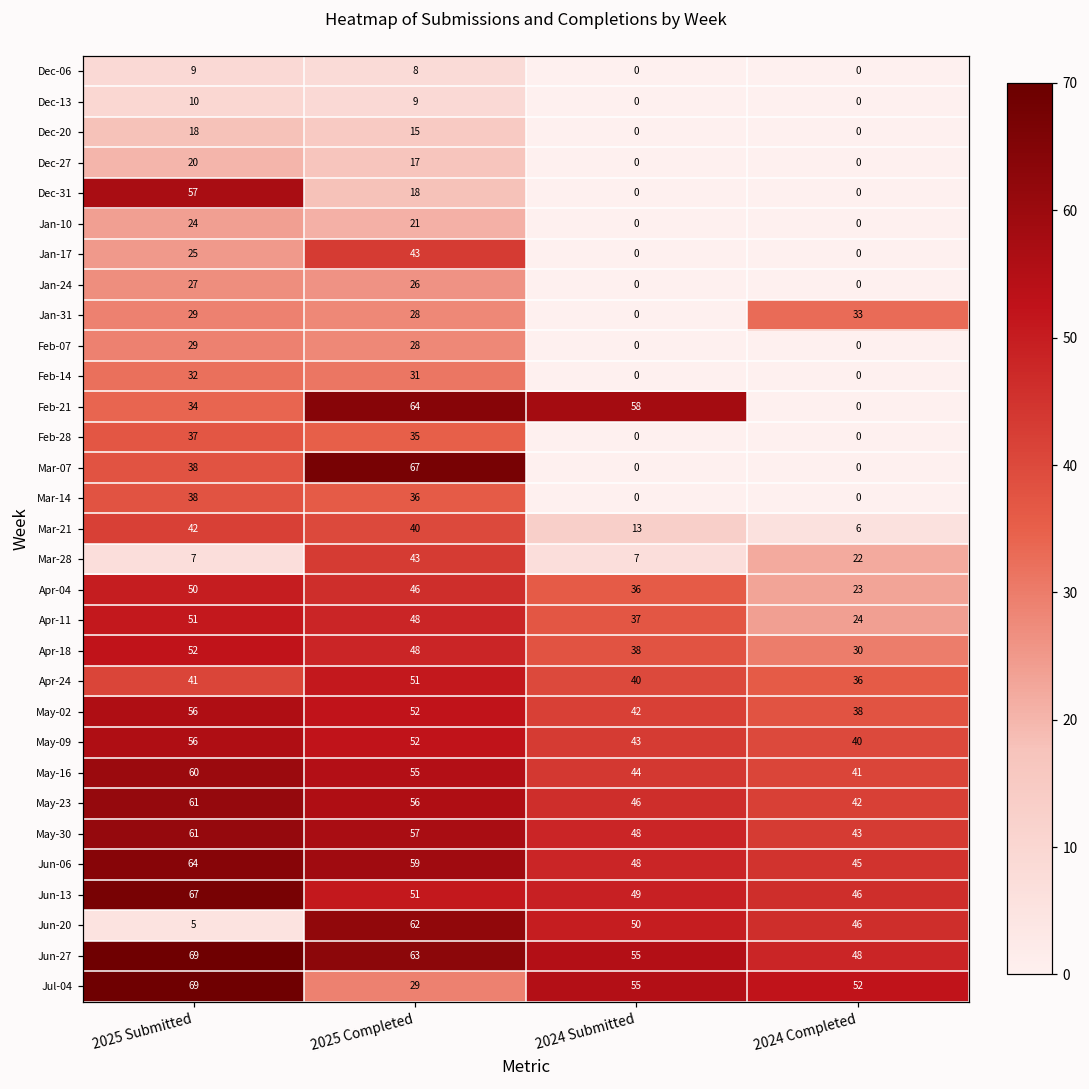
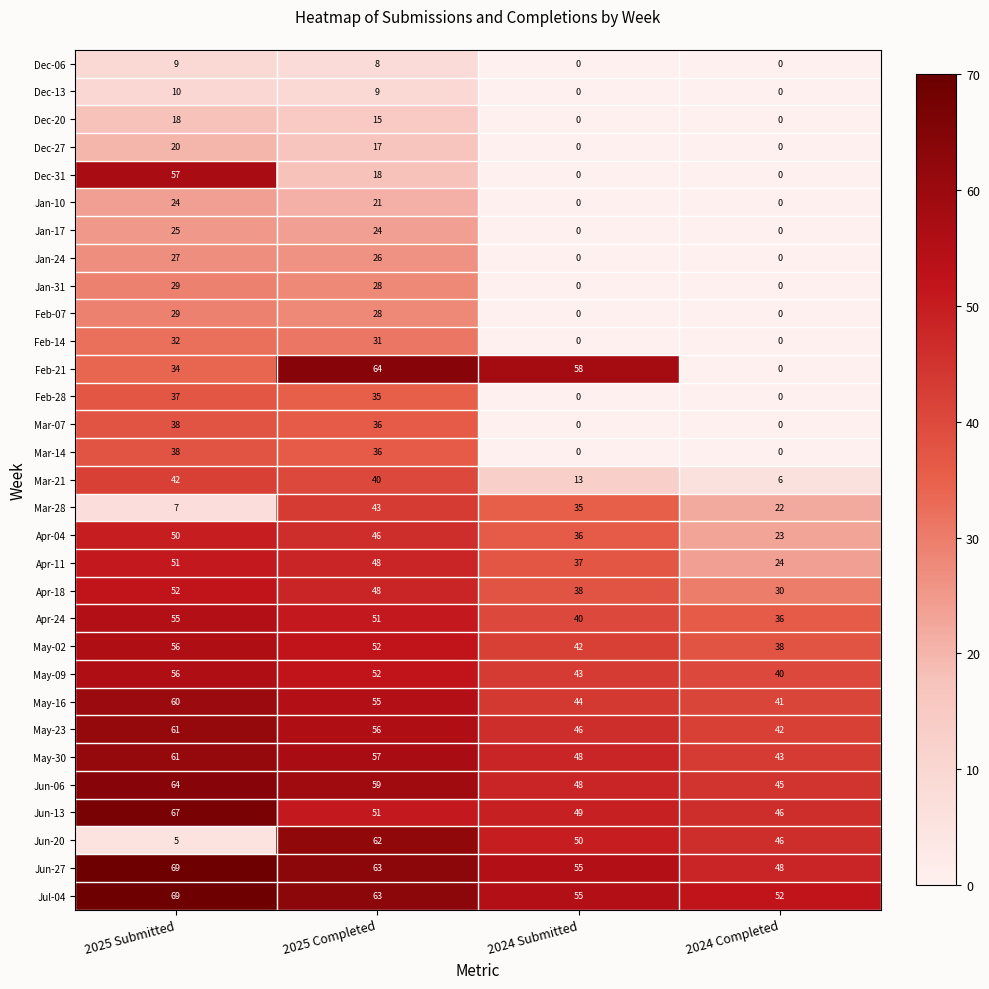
  {
    "Dec-06": {
      "2025 Submitted": 9,
      "2025 Completed": 8,
      "2024 Submitted": 0,
      "2024 Completed": 0
    },
    "Dec-13": {
      "2025 Submitted": 10,
      "2025 Completed": 9,
      "2024 Submitted": 0,
      "2024 Completed": 0
    },
    "Dec-20": {
      "2025 Submitted": 18,
      "2025 Completed": 15,
      "2024 Submitted": 0,
      "2024 Completed": 0
    },
    "Dec-27": {
      "2025 Submitted": 20,
      "2025 Completed": 17,
      "2024 Submitted": 0,
      "2024 Completed": 0
    },
    "Dec-31": {
      "2025 Submitted": 57,
      "2025 Completed": 18,
      "2024 Submitted": 0,
      "2024 Completed": 0
    },
    "Jan-10": {
      "2025 Submitted": 24,
      "2025 Completed": 21,
      "2024 Submitted": 0,
      "2024 Completed": 0
    },
    "Jan-17": {
      "2025 Submitted": 25,
-     "2025 Completed": 43,
+     "2025 Completed": 24,
      "2024 Submitted": 0,
      "2024 Completed": 0
    },
    "Jan-24": {
      "2025 Submitted": 27,
      "2025 Completed": 26,
      "2024 Submitted": 0,
      "2024 Completed": 0
    },
    "Jan-31": {
      "2025 Submitted": 29,
      "2025 Completed": 28,
      "2024 Submitted": 0,
-     "2024 Completed": 33
+     "2024 Completed": 0
    },
    "Feb-07": {
      "2025 Submitted": 29,
      "2025 Completed": 28,
      "2024 Submitted": 0,
      "2024 Completed": 0
    },
    "Feb-14": {
      "2025 Submitted": 32,
      "2025 Completed": 31,
      "2024 Submitted": 0,
      "2024 Completed": 0
    },
    "Feb-21": {
      "2025 Submitted": 34,
      "2025 Completed": 64,
      "2024 Submitted": 58,
      "2024 Completed": 0
    },
    "Feb-28": {
      "2025 Submitted": 37,
      "2025 Completed": 35,
      "2024 Submitted": 0,
      "2024 Completed": 0
    },
    "Mar-07": {
      "2025 Submitted": 38,
-     "2025 Completed": 67,
+     "2025 Completed": 36,
      "2024 Submitted": 0,
      "2024 Completed": 0
    },
    "Mar-14": {
      "2025 Submitted": 38,
      "2025 Completed": 36,
      "2024 Submitted": 0,
      "2024 Completed": 0
    },
    "Mar-21": {
      "2025 Submitted": 42,
      "2025 Completed": 40,
      "2024 Submitted": 13,
      "2024 Completed": 6
    },
    "Mar-28": {
      "2025 Submitted": 7,
      "2025 Completed": 43,
-     "2024 Submitted": 7,
+     "2024 Submitted": 35,
      "2024 Completed": 22
    },
    "Apr-04": {
      "2025 Submitted": 50,
      "2025 Completed": 46,
      "2024 Submitted": 36,
      "2024 Completed": 23
    },
    "Apr-11": {
      "2025 Submitted": 51,
      "2025 Completed": 48,
      "2024 Submitted": 37,
      "2024 Completed": 24
    },
    "Apr-18": {
      "2025 Submitted": 52,
      "2025 Completed": 48,
      "2024 Submitted": 38,
      "2024 Completed": 30
    },
    "Apr-24": {
-     "2025 Submitted": 41,
+     "2025 Submitted": 55,
      "2025 Completed": 51,
      "2024 Submitted": 40,
      "2024 Completed": 36
    },
    "May-02": {
      "2025 Submitted": 56,
      "2025 Completed": 52,
      "2024 Submitted": 42,
      "2024 Completed": 38
    },
    "May-09": {
      "2025 Submitted": 56,
      "2025 Completed": 52,
      "2024 Submitted": 43,
      "2024 Completed": 40
    },
    "May-16": {
      "2025 Submitted": 60,
      "2025 Completed": 55,
      "2024 Submitted": 44,
      "2024 Completed": 41
    },
    "May-23": {
      "2025 Submitted": 61,
      "2025 Completed": 56,
      "2024 Submitted": 46,
      "2024 Completed": 42
    },
    "May-30": {
      "2025 Submitted": 61,
      "2025 Completed": 57,
      "2024 Submitted": 48,
      "2024 Completed": 43
    },
    "Jun-06": {
      "2025 Submitted": 64,
      "2025 Completed": 59,
      "2024 Submitted": 48,
      "2024 Completed": 45
    },
    "Jun-13": {
      "2025 Submitted": 67,
      "2025 Completed": 51,
      "2024 Submitted": 49,
      "2024 Completed": 46
    },
    "Jun-20": {
      "2025 Submitted": 5,
      "2025 Completed": 62,
      "2024 Submitted": 50,
      "2024 Completed": 46
    },
    "Jun-27": {
      "2025 Submitted": 69,
      "2025 Completed": 63,
      "2024 Submitted": 55,
      "2024 Completed": 48
    },
    "Jul-04": {
      "2025 Submitted": 69,
-     "2025 Completed": 29,
+     "2025 Completed": 63,
      "2024 Submitted": 55,
      "2024 Completed": 52
    }
  }
